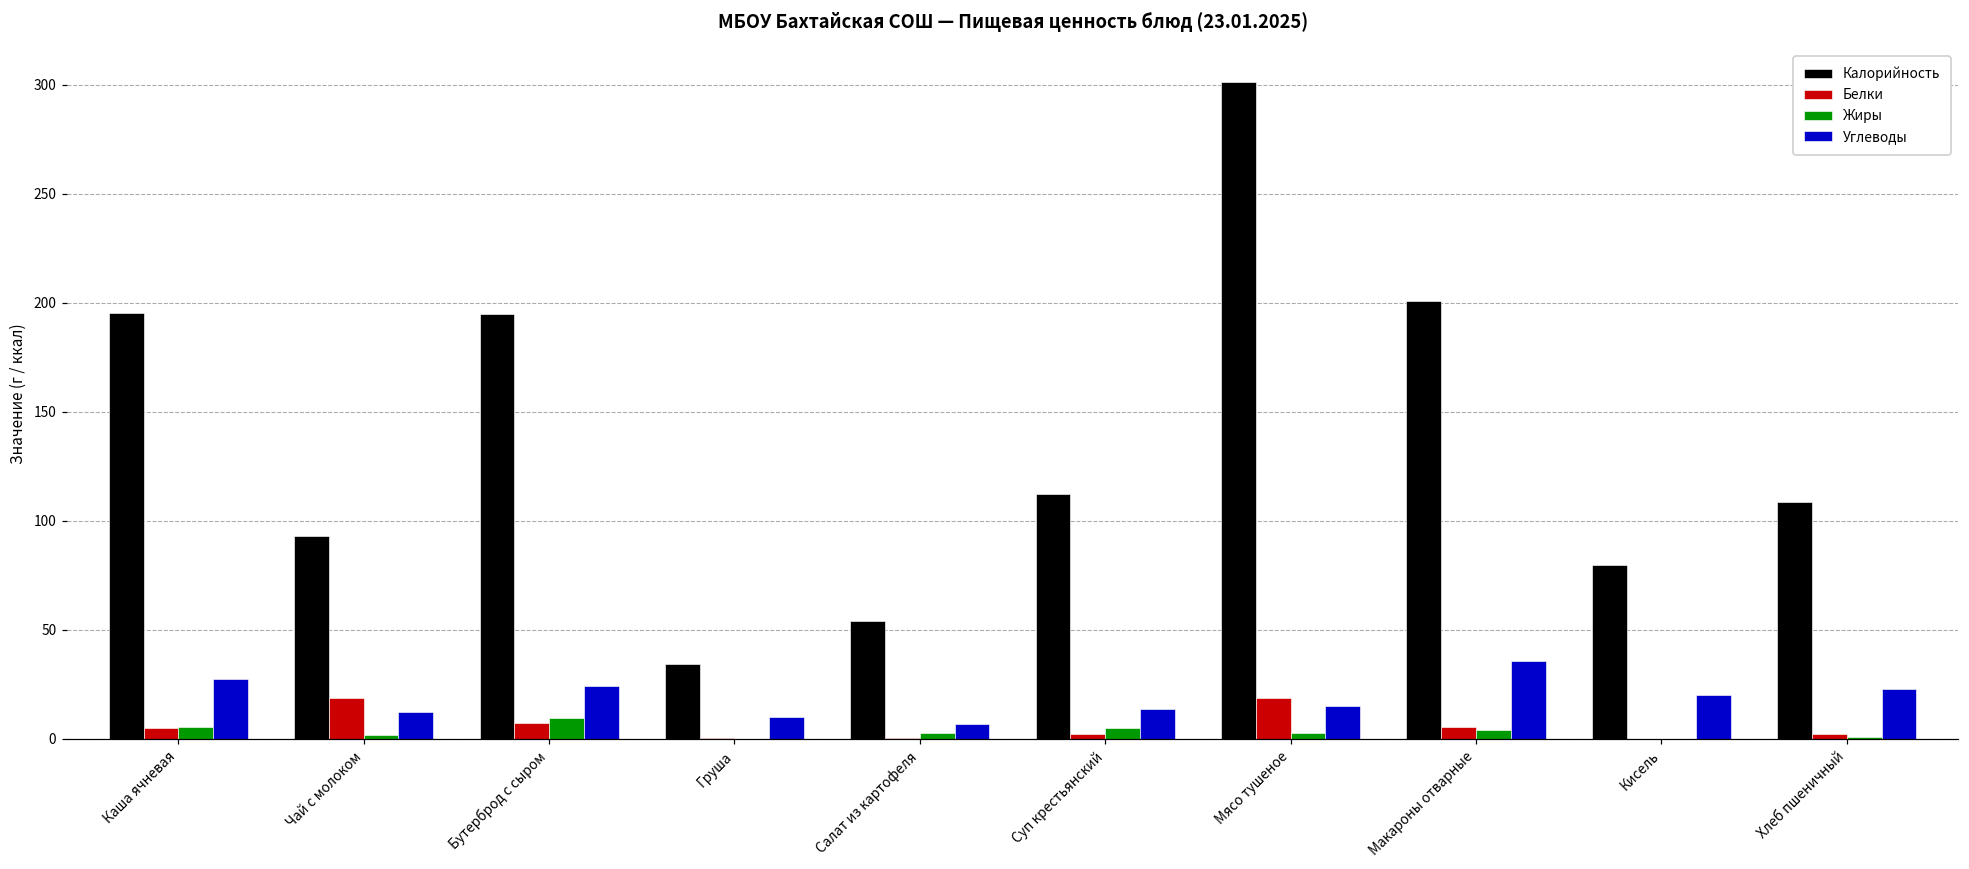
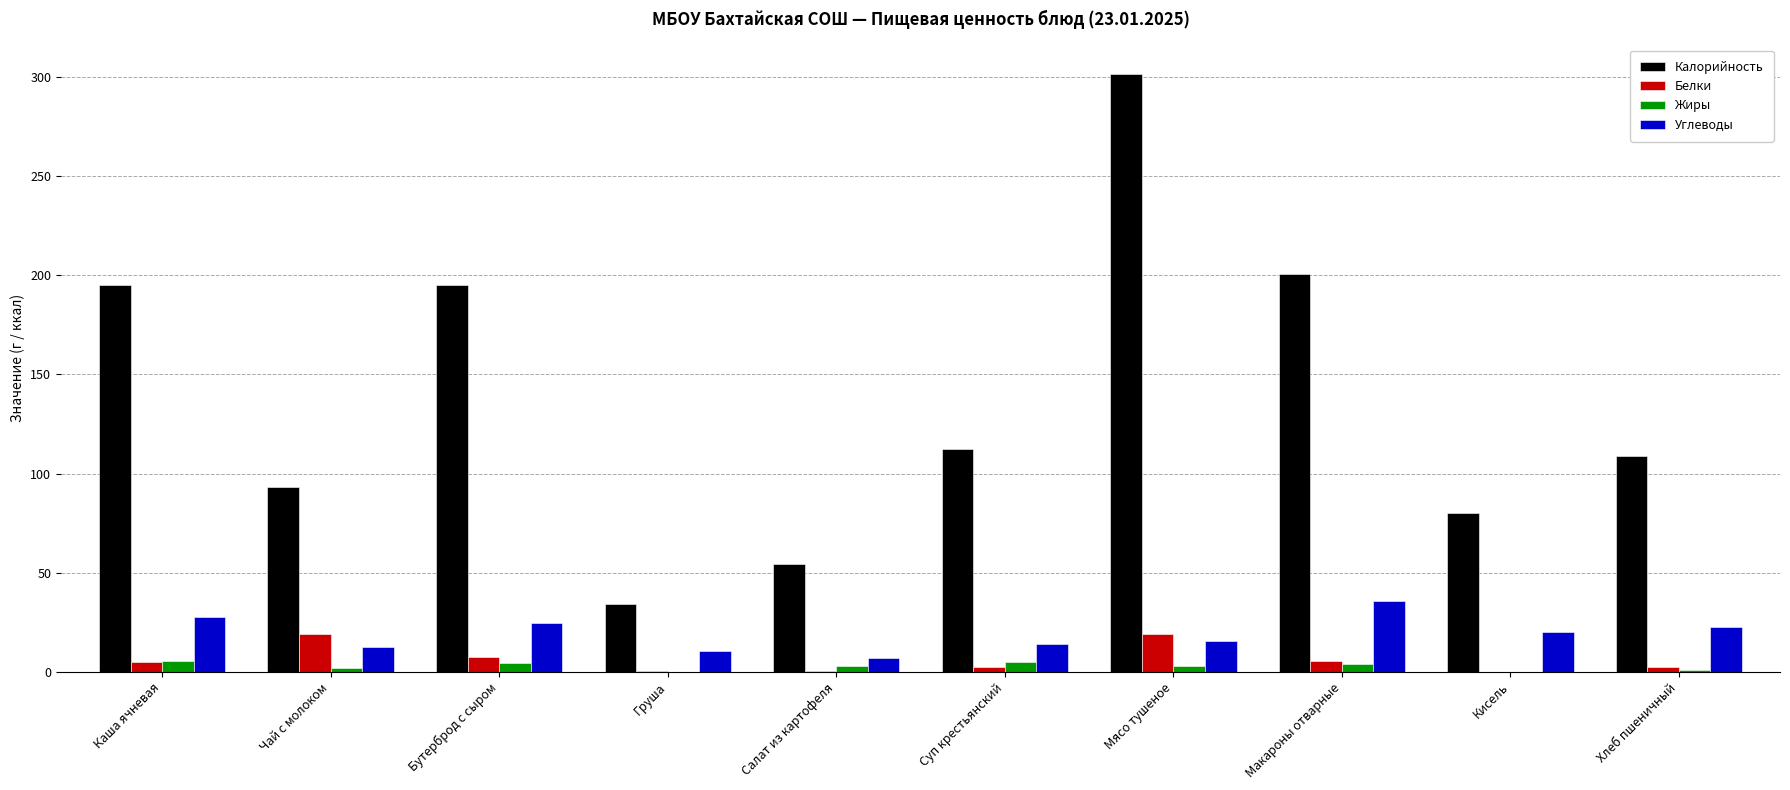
  {
    "Калорийность": {
      "Каша ячневая": 195,
      "Чай с молоком": 93,
      "Бутерброд с сыром": 195,
      "Груша": 34,
      "Салат из картофеля": 54,
      "Суп крестьянский": 112,
      "Мясо тушеное": 301,
      "Макароны отварные": 201,
      "Кисель": 80,
      "Хлеб пшеничный": 109
    },
    "Белки": {
      "Каша ячневая": 5,
      "Чай с молоком": 19,
      "Бутерброд с сыром": 8,
      "Суп крестьянский": 3,
      "Мясо тушеное": 19,
      "Макароны отварные": 5,
      "Кисель": 0,
      "Хлеб пшеничный": 2
    },
    "Жиры": {
      "Каша ячневая": 5,
      "Чай с молоком": 2,
-     "Бутерброд с сыром": 10,
+     "Бутерброд с сыром": 4,
      "Салат из картофеля": 3,
      "Суп крестьянский": 5,
      "Мясо тушеное": 3,
      "Макароны отварные": 4,
      "Кисель": 0
    },
    "Углеводы": {
      "Каша ячневая": 28,
      "Чай с молоком": 12,
      "Бутерброд с сыром": 25,
      "Груша": 10,
      "Салат из картофеля": 7,
      "Суп крестьянский": 14,
      "Мясо тушеное": 15,
      "Макароны отварные": 36,
      "Кисель": 20,
      "Хлеб пшеничный": 23
    }
  }
